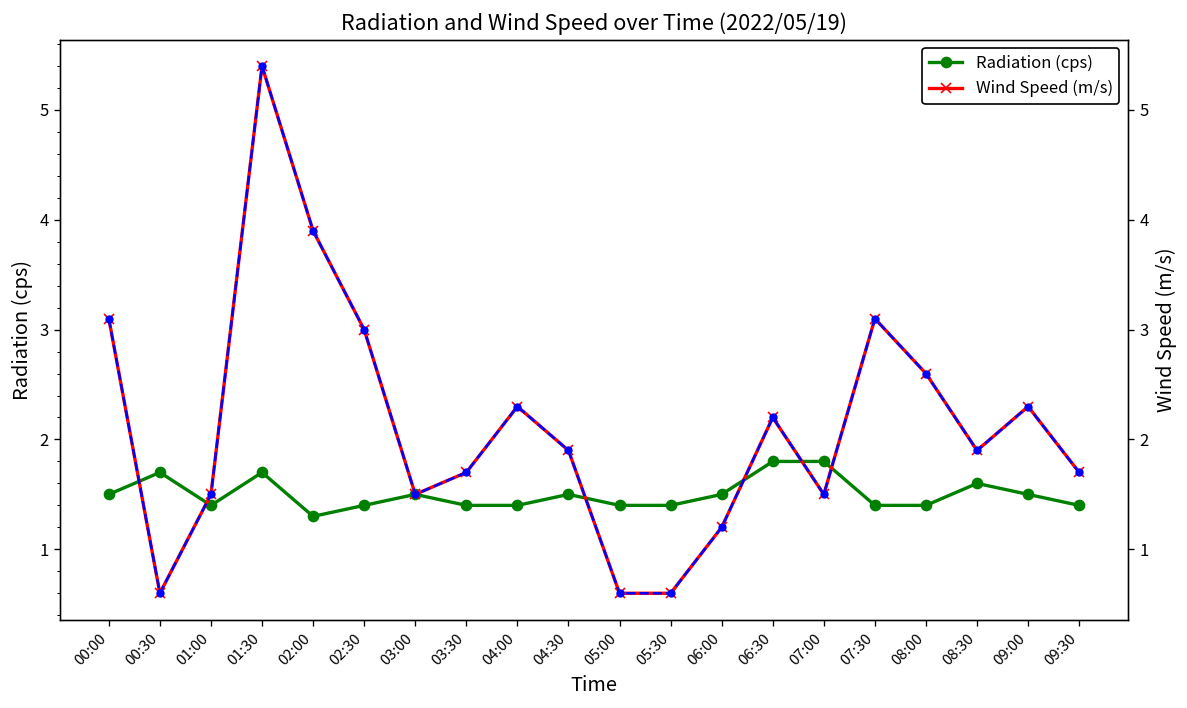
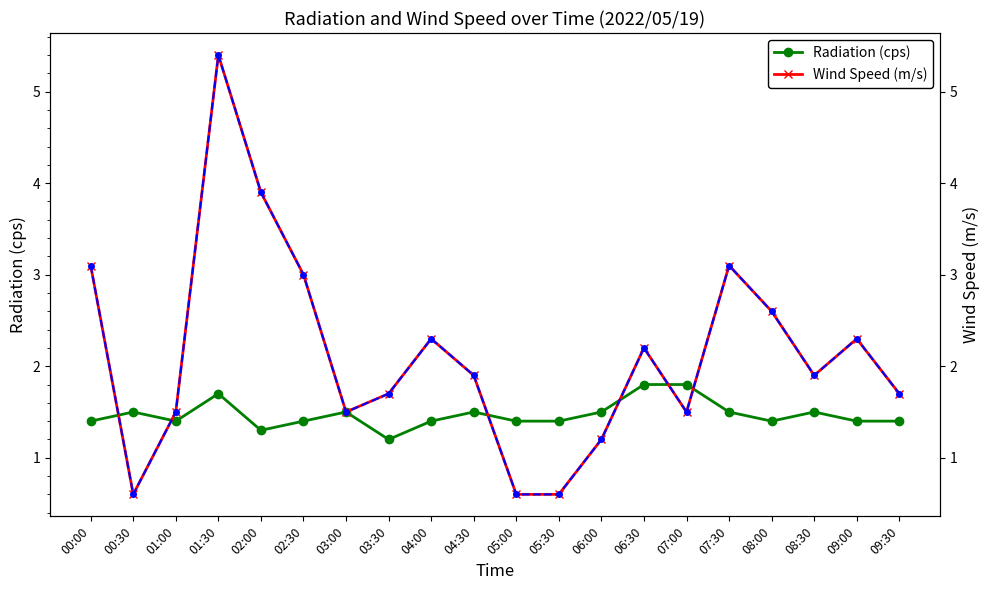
  {
    "Radiation (cps)": {
-     "00:00": 1.5,
-     "00:30": 1.7,
+     "00:00": 1.4,
+     "00:30": 1.5,
      "01:00": 1.4,
      "01:30": 1.7,
      "02:00": 1.3,
      "02:30": 1.4,
-     "03:30": 1.4,
+     "03:30": 1.2,
      "04:00": 1.4,
      "04:30": 1.5,
      "05:00": 1.4,
      "05:30": 1.4,
      "06:00": 1.5,
      "06:30": 1.8,
      "07:00": 1.8,
-     "07:30": 1.4,
+     "07:30": 1.5,
      "08:00": 1.4,
-     "08:30": 1.6,
-     "09:00": 1.5,
+     "08:30": 1.5,
+     "09:00": 1.4,
      "09:30": 1.4
    }
  }
